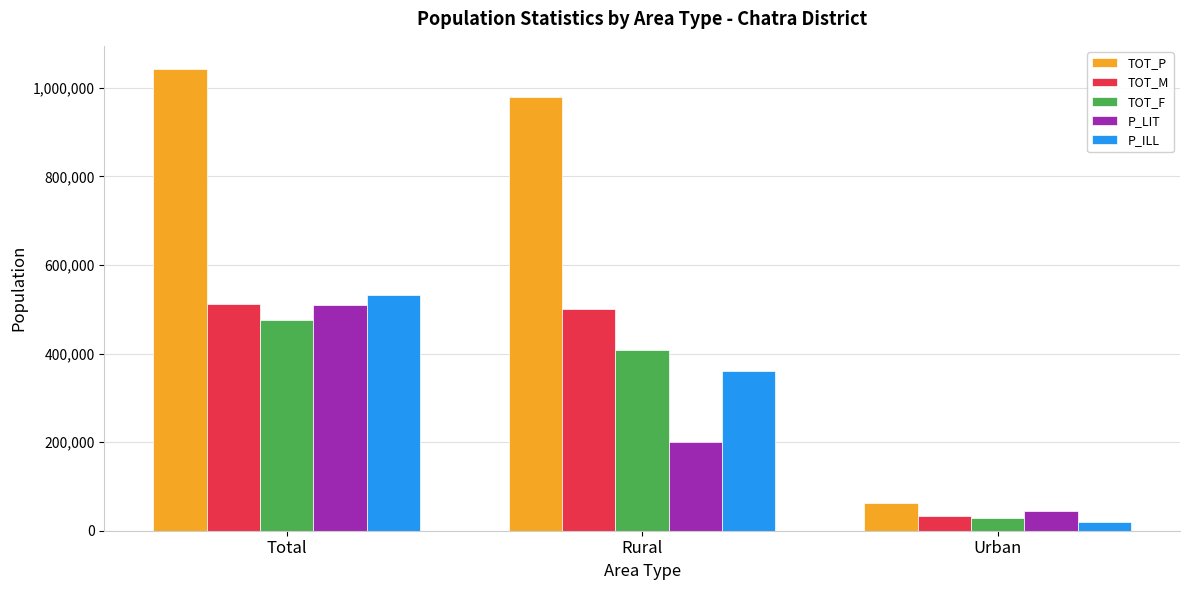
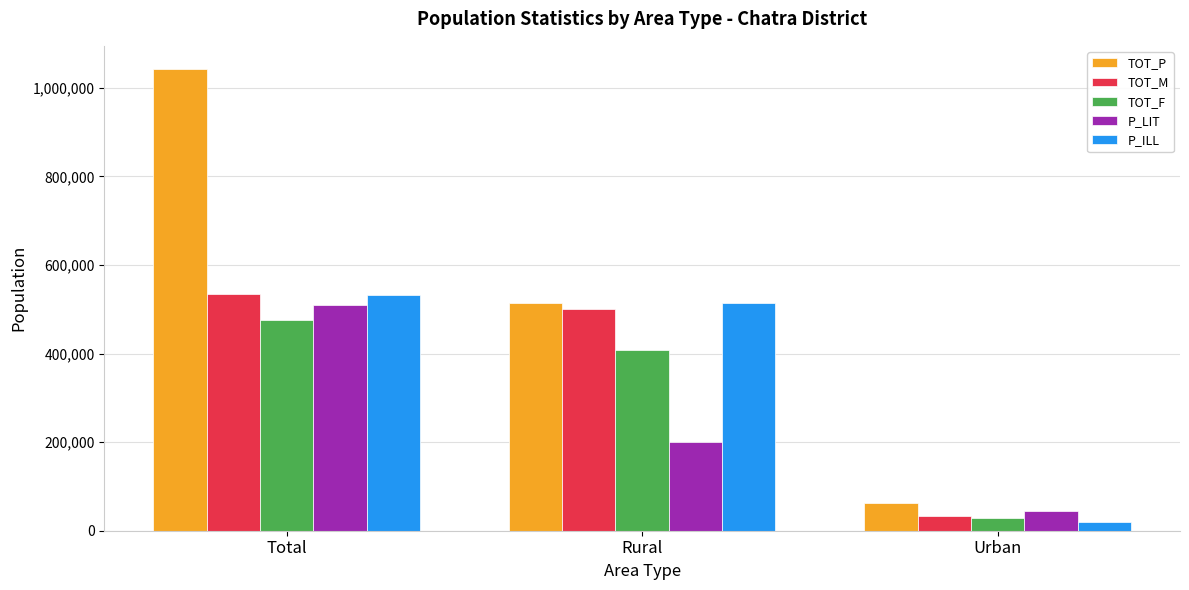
  {
    "TOT_P": {
      "Total": "1,040,000",
-     "Rural": "980,000",
+     "Rural": "510,000",
      "Urban": "60,000"
    },
    "TOT_M": {
-     "Total": "510,000",
+     "Total": "530,000",
      "Rural": "500,000",
      "Urban": "30,000"
    },
    "TOT_F": {
      "Total": "470,000",
      "Rural": "410,000",
      "Urban": "30,000"
    },
    "P_LIT": {
      "Total": "510,000",
      "Rural": "200,000",
      "Urban": "40,000"
    },
    "P_ILL": {
      "Total": "530,000",
-     "Rural": "360,000",
+     "Rural": "510,000",
      "Urban": "20,000"
    }
  }
